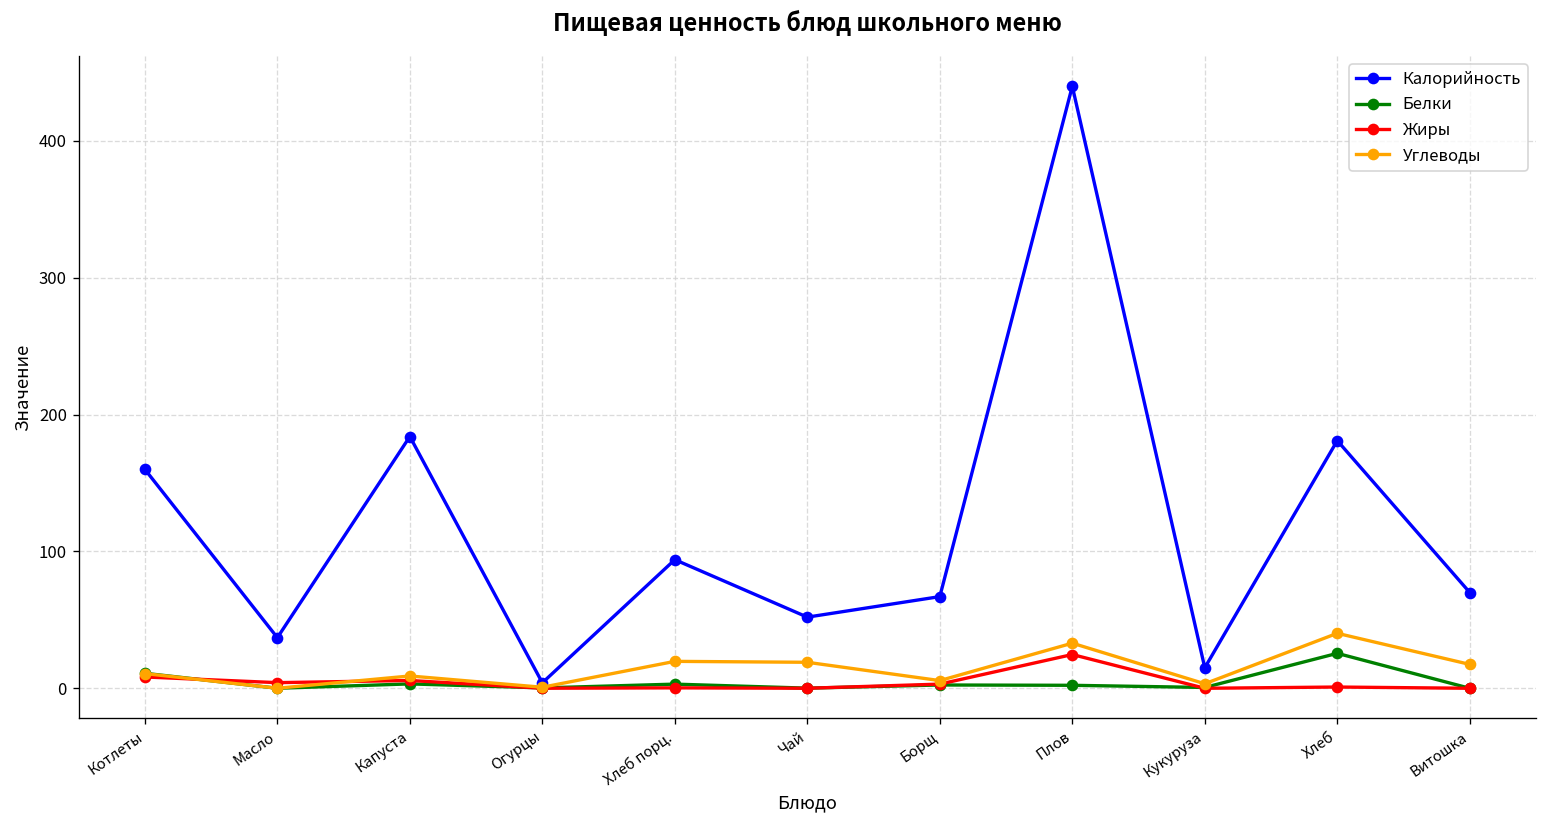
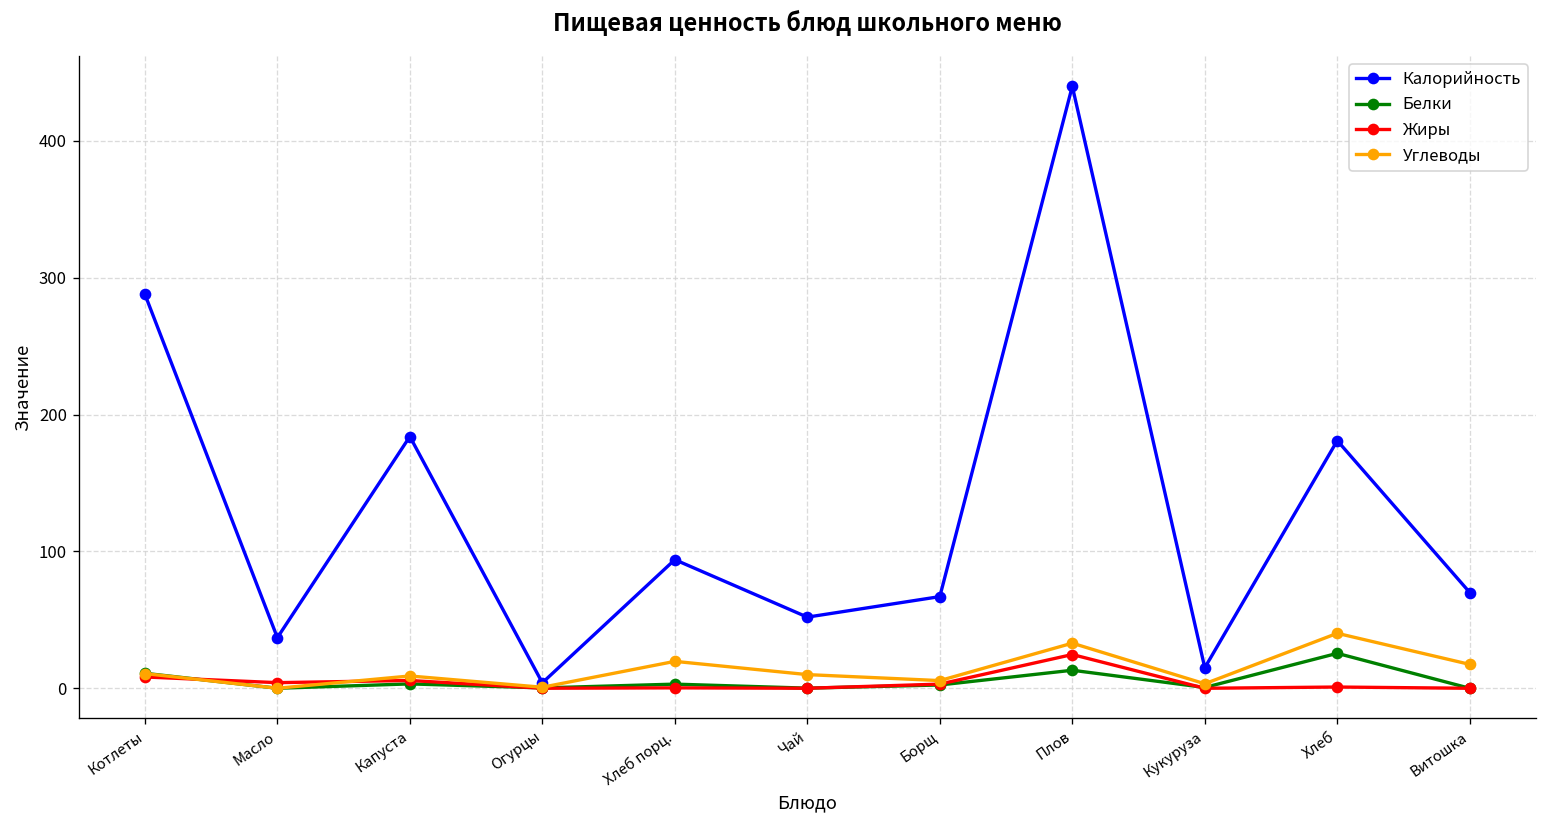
  {
    "Калорийность": {
-     "Котлеты": 160,
+     "Котлеты": 288,
      "Масло": 37,
      "Капуста": 184,
      "Огурцы": 4,
      "Хлеб порц.": 94,
      "Чай": 52,
      "Борщ": 67,
      "Плов": 440,
      "Кукуруза": 15,
      "Хлеб": 181,
      "Витошка": 70
    },
    "Белки": {
      "Капуста": 3,
      "Хлеб порц.": 3,
-     "Плов": 2,
+     "Плов": 13,
      "Хлеб": 26
    },
    "Жиры": {
      "Котлеты": 8,
      "Масло": 4,
      "Капуста": 6,
      "Хлеб порц.": 0,
      "Плов": 25,
      "Хлеб": 1
    },
    "Углеводы": {
      "Капуста": 9,
      "Хлеб порц.": 20,
-     "Чай": 19,
+     "Чай": 10,
      "Борщ": 6,
      "Плов": 33,
      "Кукуруза": 3,
      "Хлеб": 40,
      "Витошка": 17
    }
  }
